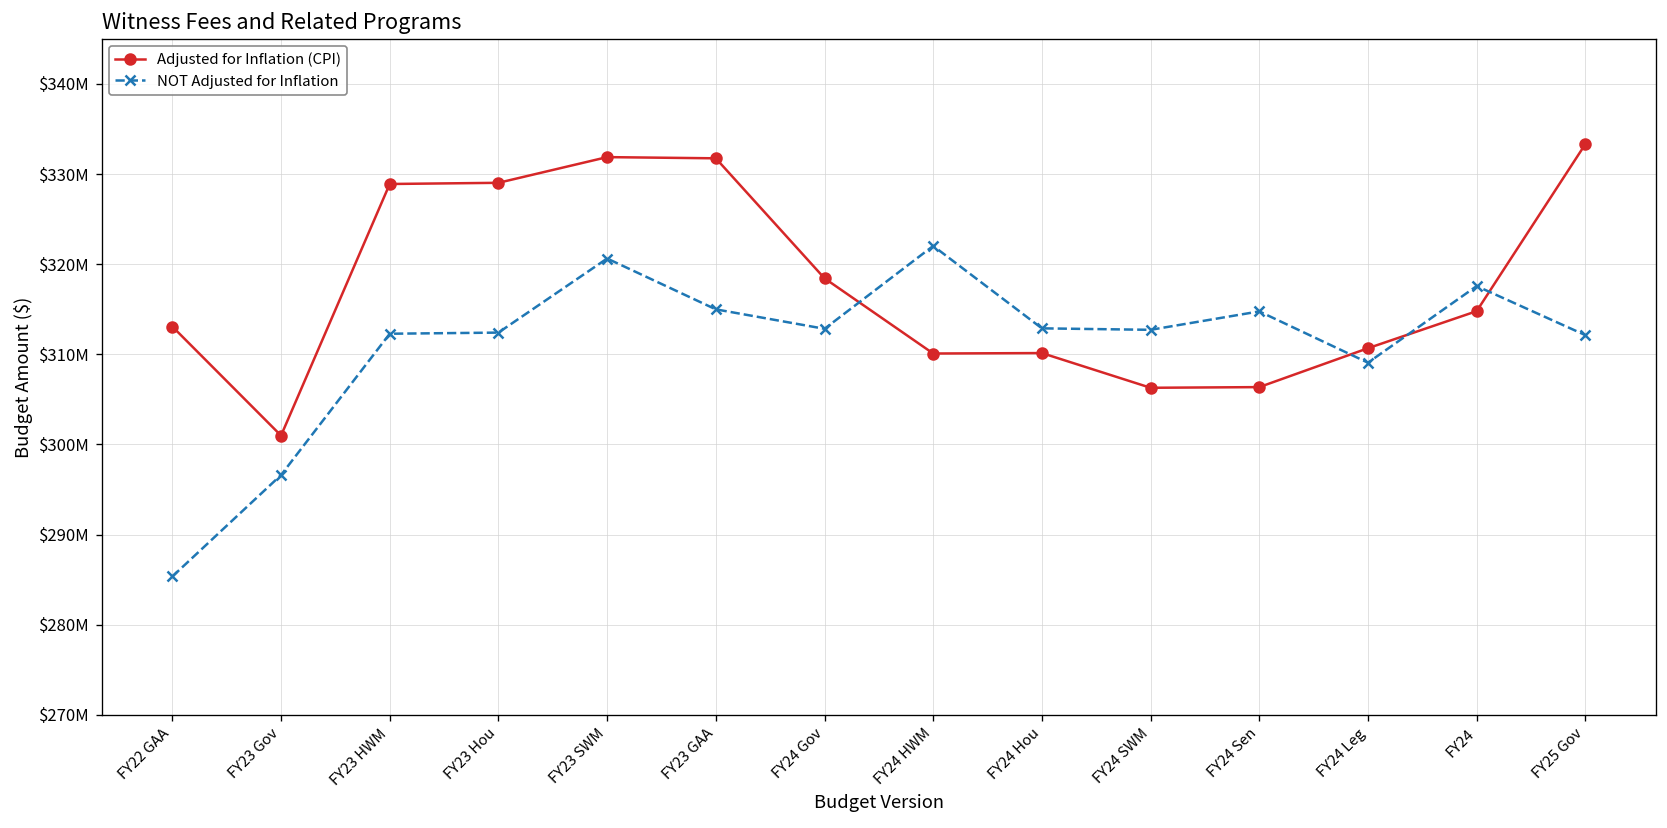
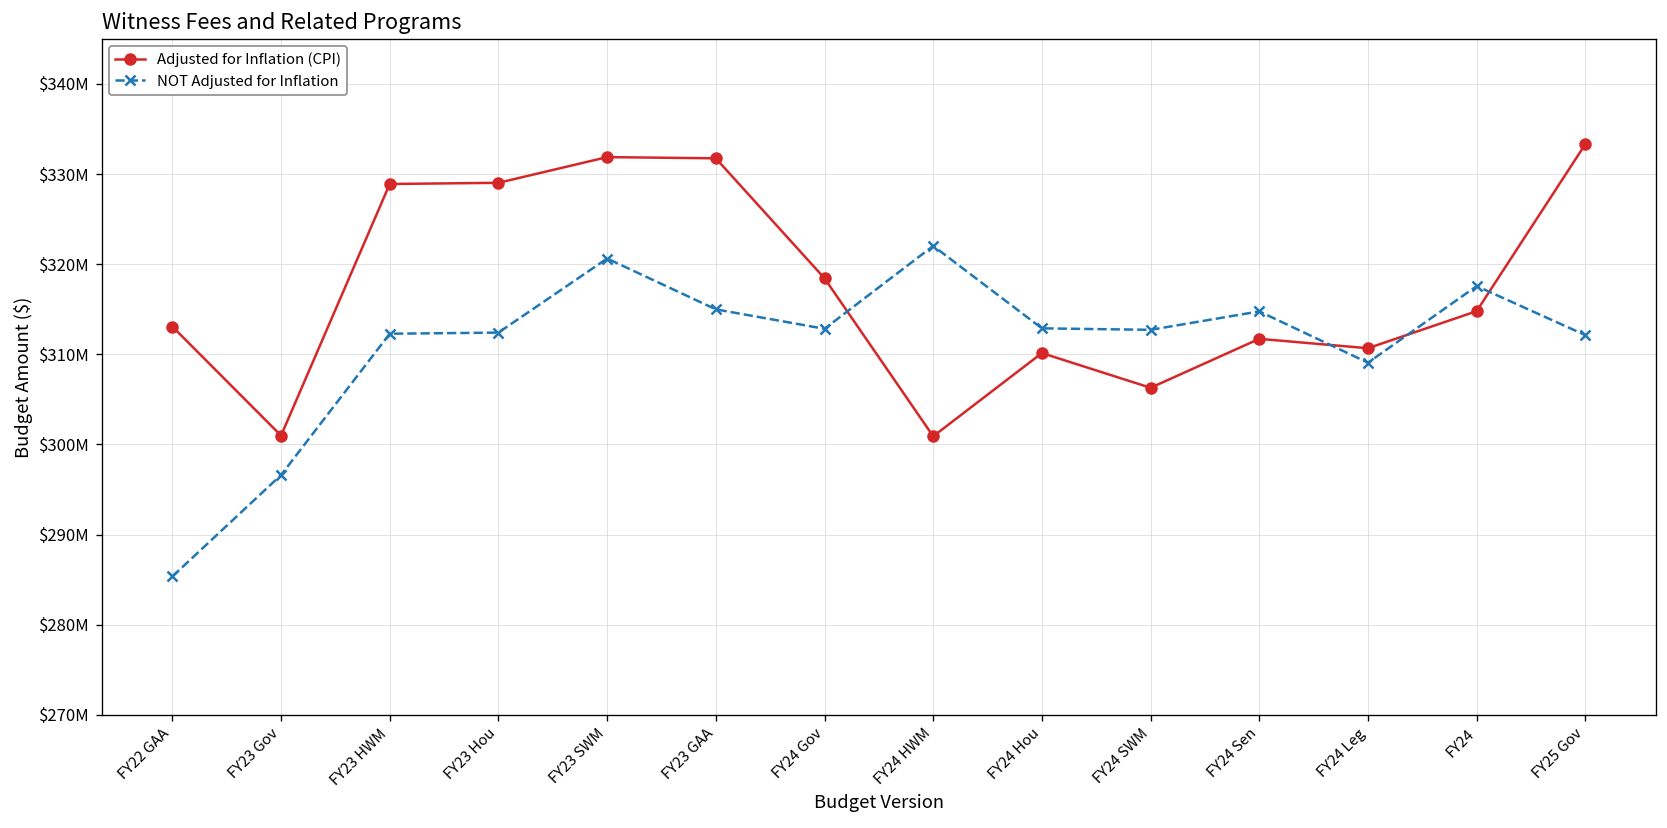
  {
    "Adjusted for Inflation (CPI)": {
      "FY22 GAA": "$313000000",
      "FY23 Gov": "$301000000",
      "FY23 HWM": "$329000000",
      "FY23 Hou": "$329000000",
      "FY23 SWM": "$332000000",
      "FY23 GAA": "$332000000",
      "FY24 Gov": "$318000000",
-     "FY24 HWM": "$310000000",
+     "FY24 HWM": "$301000000",
      "FY24 Hou": "$310000000",
      "FY24 SWM": "$306000000",
-     "FY24 Sen": "$306000000",
+     "FY24 Sen": "$312000000",
      "FY24 Leg": "$311000000",
      "FY24": "$315000000",
      "FY25 Gov": "$333000000"
    },
    "NOT Adjusted for Inflation": {
      "FY22 GAA": "$285000000",
      "FY23 Gov": "$297000000",
      "FY23 HWM": "$312000000",
      "FY23 Hou": "$312000000",
      "FY23 SWM": "$321000000",
      "FY23 GAA": "$315000000",
      "FY24 Gov": "$313000000",
      "FY24 HWM": "$322000000",
      "FY24 Hou": "$313000000",
      "FY24 SWM": "$313000000",
      "FY24 Sen": "$315000000",
      "FY24 Leg": "$309000000",
      "FY24": "$318000000",
      "FY25 Gov": "$312000000"
    }
  }
